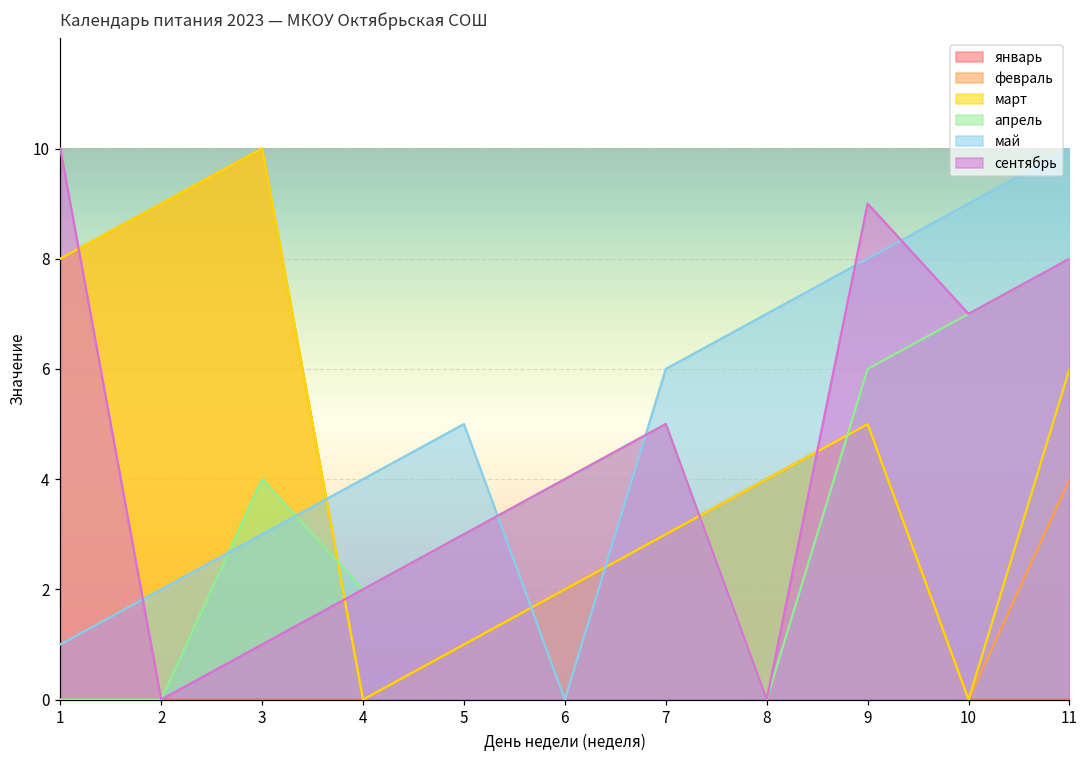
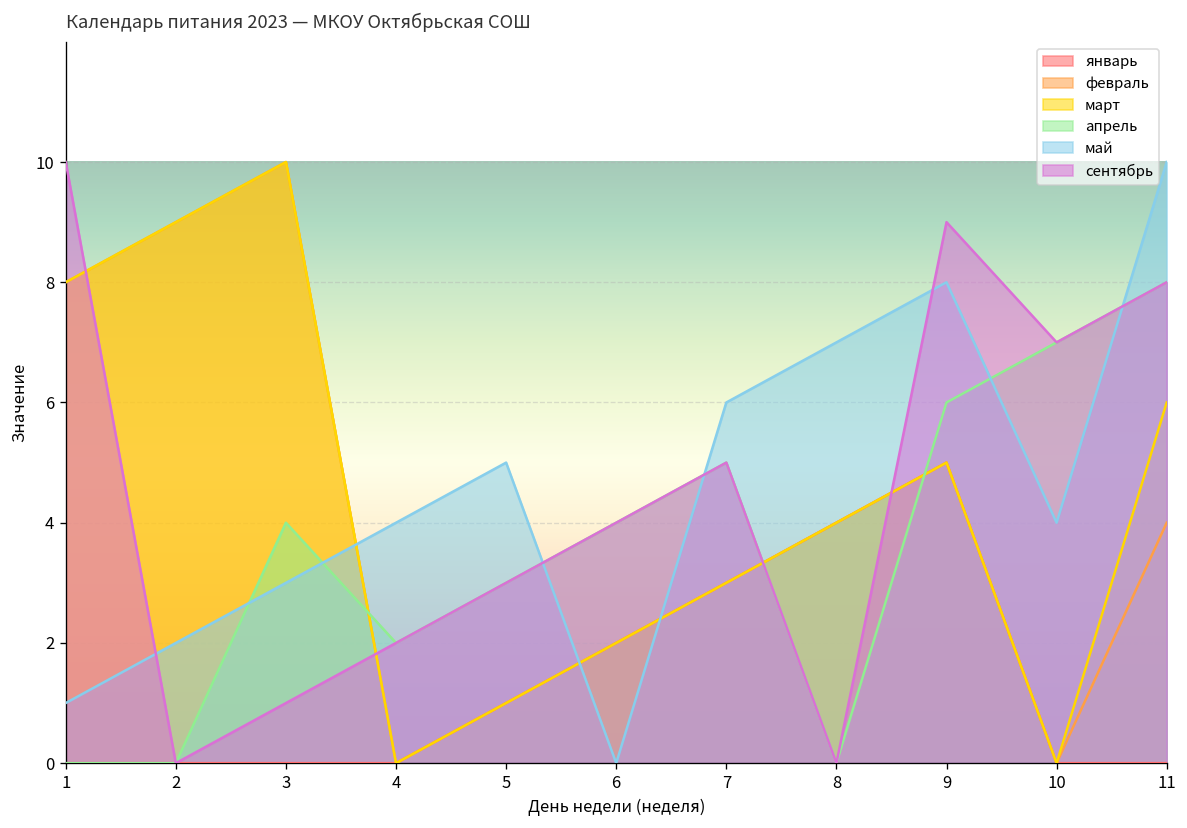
  {
    "март": {
      "11": 6
    },
    "апрель": {
      "3": 4,
      "9": 6
    },
    "май": {
      "1": 1,
      "2": 2,
      "3": 3,
      "4": 4,
      "5": 5,
      "6": 0,
      "7": 6,
      "8": 7,
      "9": 8,
-     "10": 9,
+     "10": 4,
      "11": 10
    },
    "сентябрь": {
      "1": 10,
      "3": 1,
      "9": 9
    }
  }
